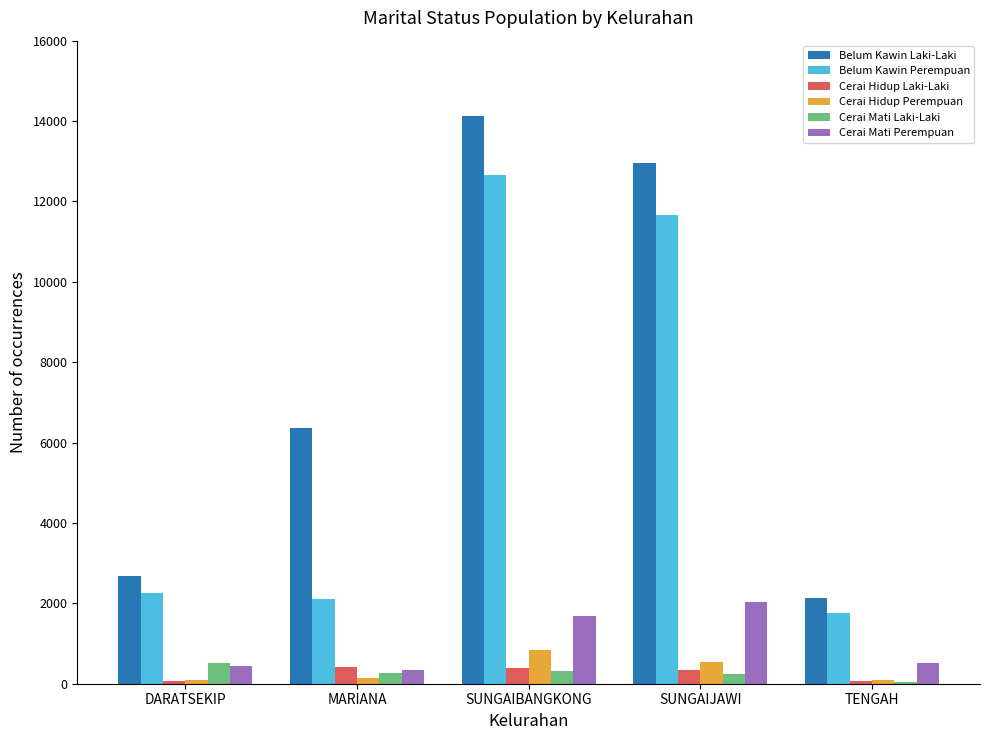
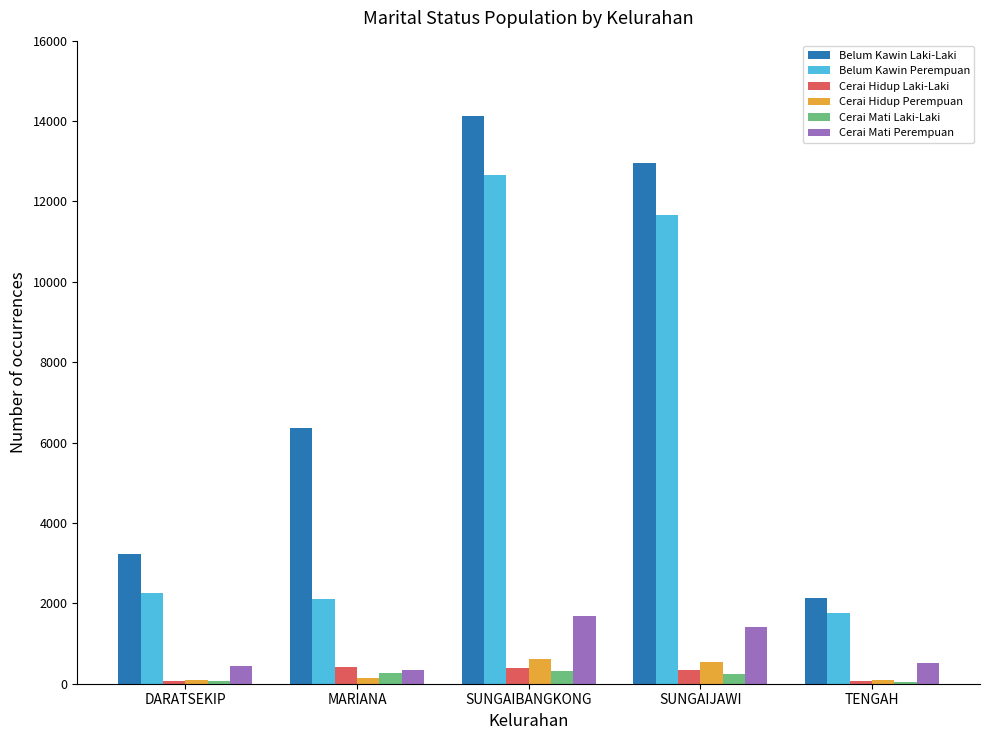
  {
    "Belum Kawin Laki-Laki": {
-     "DARATSEKIP": 2700,
+     "DARATSEKIP": 3200,
      "MARIANA": 6400,
      "SUNGAIBANGKONG": 14100,
      "SUNGAIJAWI": 12900,
      "TENGAH": 2100
    },
    "Belum Kawin Perempuan": {
      "DARATSEKIP": 2300,
      "MARIANA": 2100,
      "SUNGAIBANGKONG": 12700,
      "SUNGAIJAWI": 11700,
      "TENGAH": 1800
    },
    "Cerai Hidup Laki-Laki": {
      "DARATSEKIP": 100,
      "MARIANA": 400,
      "SUNGAIBANGKONG": 400,
      "SUNGAIJAWI": 300,
      "TENGAH": 100
    },
    "Cerai Hidup Perempuan": {
      "DARATSEKIP": 100,
      "MARIANA": 100,
-     "SUNGAIBANGKONG": 800,
+     "SUNGAIBANGKONG": 600,
      "SUNGAIJAWI": 500,
      "TENGAH": 100
    },
    "Cerai Mati Laki-Laki": {
-     "DARATSEKIP": 500,
+     "DARATSEKIP": 100,
      "MARIANA": 300,
      "SUNGAIBANGKONG": 300,
      "SUNGAIJAWI": 200
    },
    "Cerai Mati Perempuan": {
      "DARATSEKIP": 400,
      "MARIANA": 400,
      "SUNGAIBANGKONG": 1700,
-     "SUNGAIJAWI": 2000,
+     "SUNGAIJAWI": 1400,
      "TENGAH": 500
    }
  }
